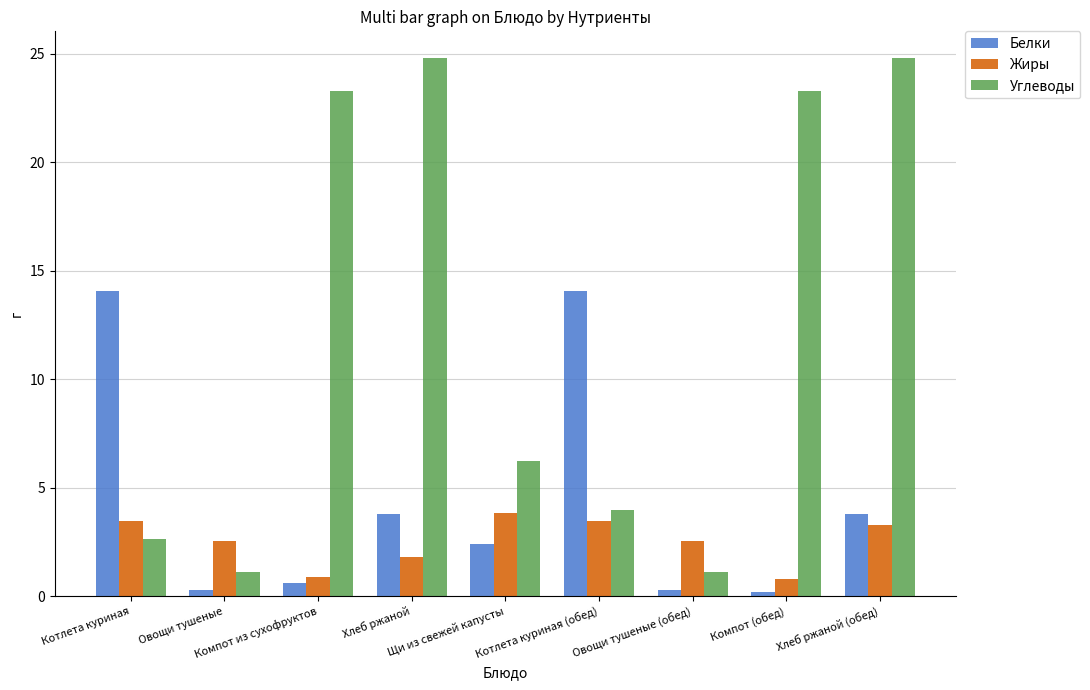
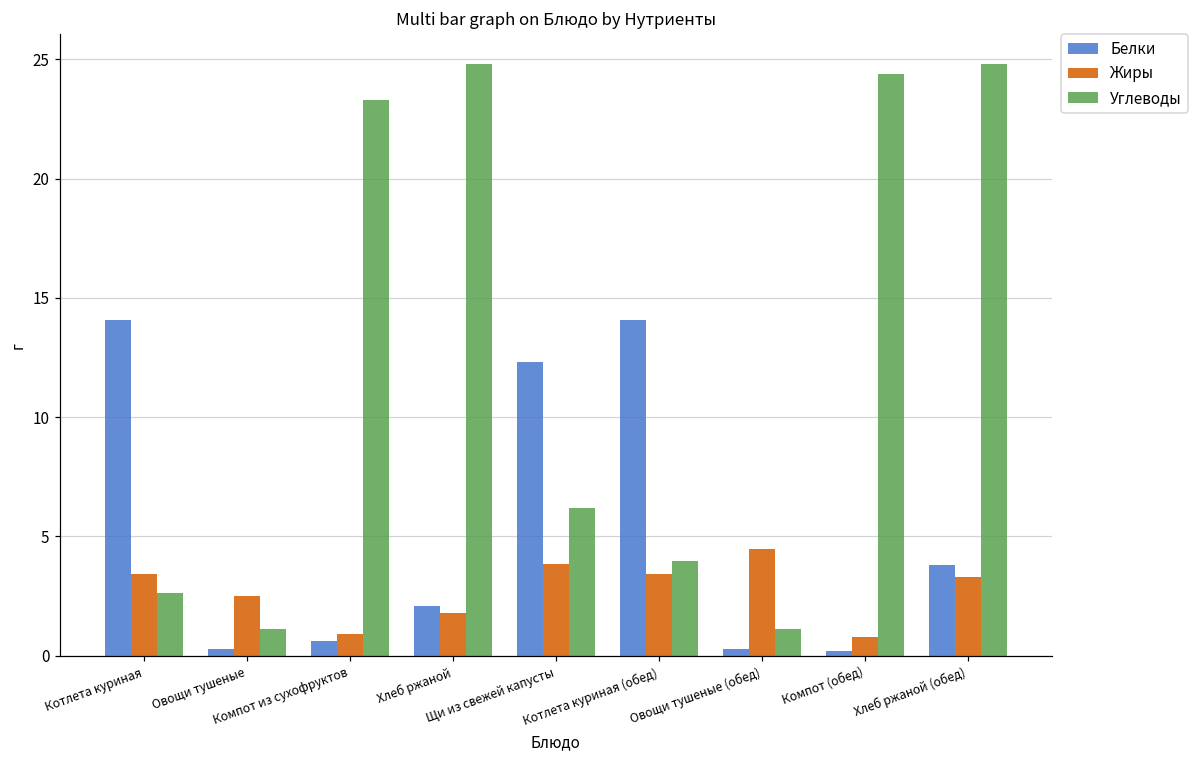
  {
    "Белки": {
      "Котлета куриная": 14.1,
      "Овощи тушеные": 0.3,
      "Компот из сухофруктов": 0.6,
-     "Хлеб ржаной": 3.8,
-     "Щи из свежей капусты": 2.4,
+     "Хлеб ржаной": 2.1,
+     "Щи из свежей капусты": 12.3,
      "Котлета куриная (обед)": 14.1,
      "Овощи тушеные (обед)": 0.3,
      "Компот (обед)": 0.2,
      "Хлеб ржаной (обед)": 3.8
    },
    "Жиры": {
      "Котлета куриная": 3.4,
      "Овощи тушеные": 2.5,
      "Компот из сухофруктов": 0.9,
      "Хлеб ржаной": 1.8,
      "Щи из свежей капусты": 3.8,
      "Котлета куриная (обед)": 3.4,
-     "Овощи тушеные (обед)": 2.5,
+     "Овощи тушеные (обед)": 4.5,
      "Компот (обед)": 0.8,
      "Хлеб ржаной (обед)": 3.3
    },
    "Углеводы": {
      "Котлета куриная": 2.6,
      "Овощи тушеные": 1.1,
      "Компот из сухофруктов": 23.3,
      "Хлеб ржаной": 24.8,
      "Щи из свежей капусты": 6.2,
      "Котлета куриная (обед)": 4.0,
      "Овощи тушеные (обед)": 1.1,
-     "Компот (обед)": 23.3,
+     "Компот (обед)": 24.4,
      "Хлеб ржаной (обед)": 24.8
    }
  }
